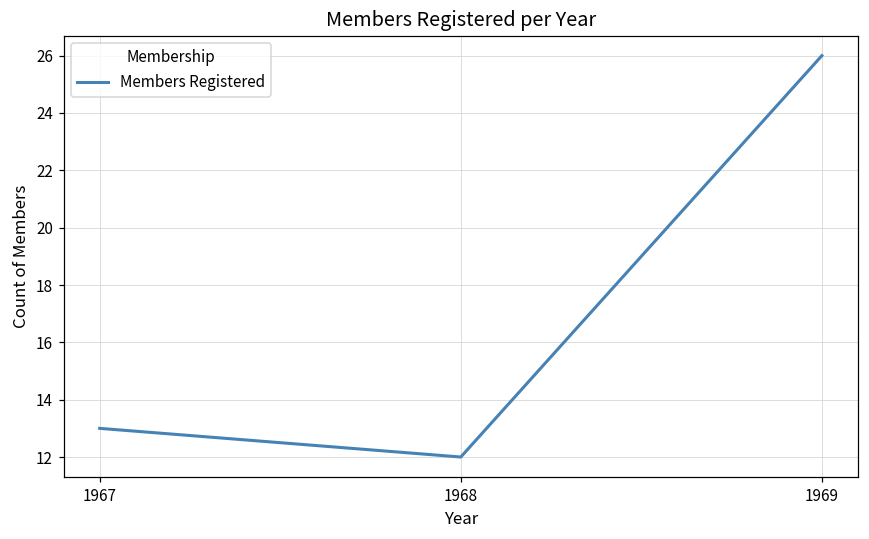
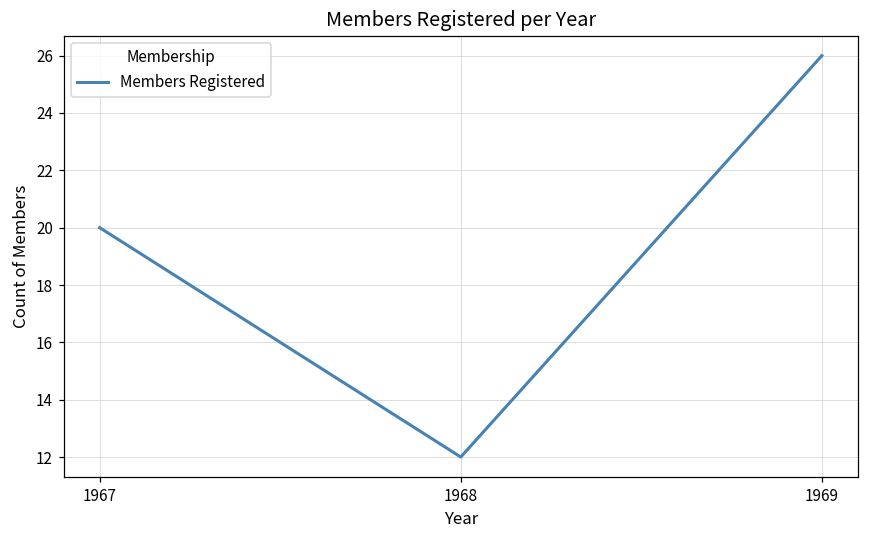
  {
-   "1967": 13,
+   "1967": 20,
    "1968": 12,
    "1969": 26
  }
